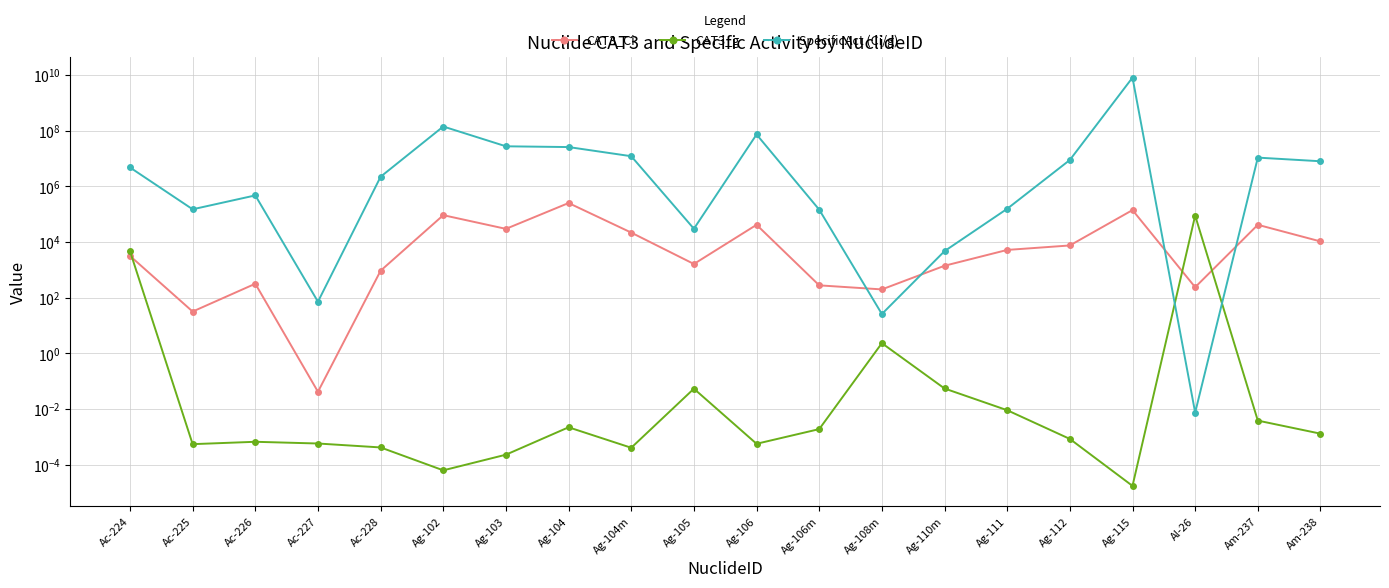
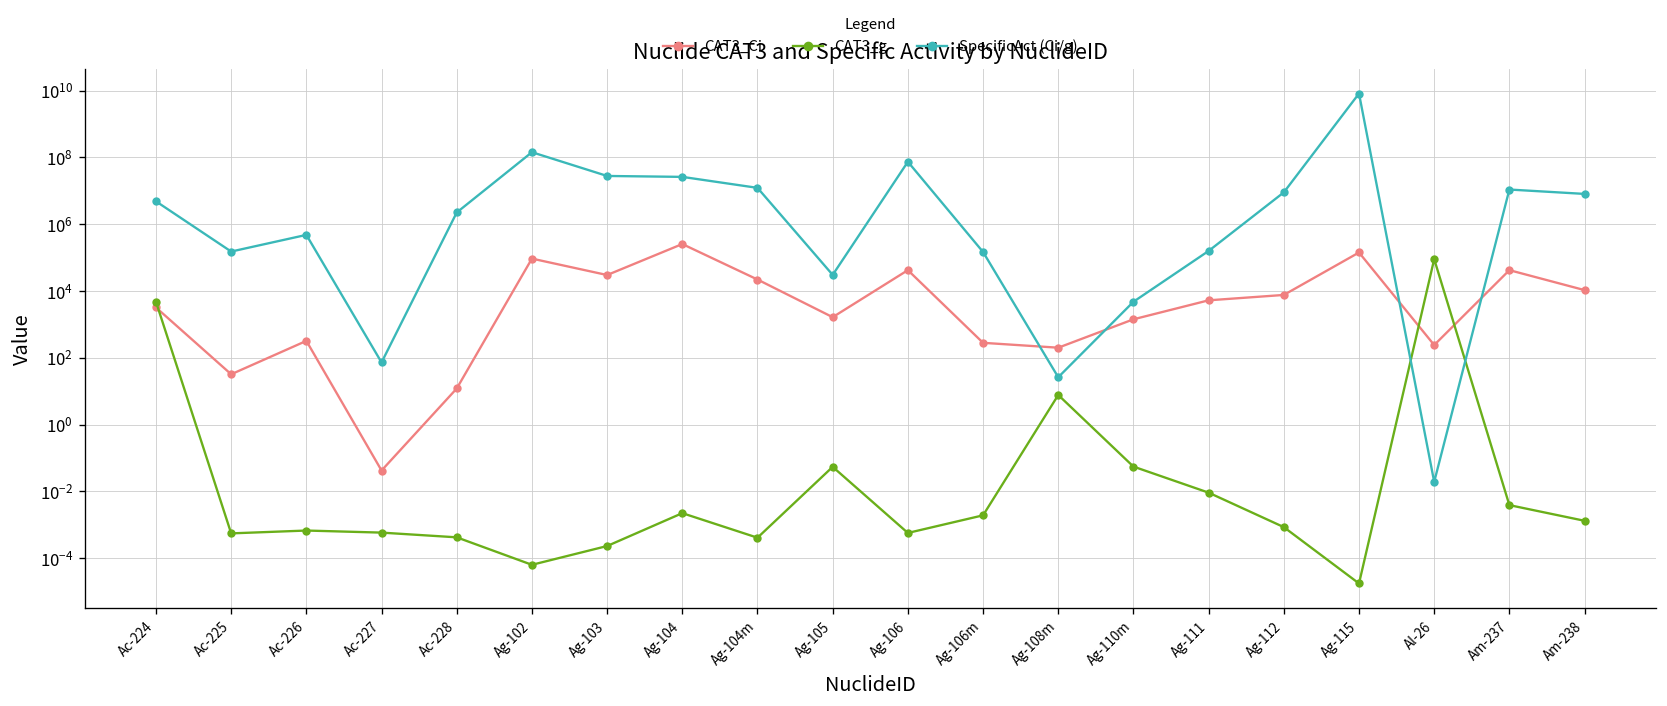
  {
    "CAT3_Ci": {
      "Ac-224": 3000,
      "Ac-225": 30,
      "Ac-226": 300,
      "Ac-227": 0.04,
-     "Ac-228": 900,
+     "Ac-228": 12,
      "Ag-102": 90000,
      "Ag-103": 30000,
      "Ag-104": 300000,
      "Ag-104m": 20000,
      "Ag-105": 2000,
      "Ag-106": 40000,
      "Ag-106m": 300,
      "Ag-108m": 200,
      "Ag-110m": 1000,
      "Ag-111": 5000,
      "Ag-112": 8000,
      "Ag-115": 100000,
      "Al-26": 200,
      "Am-237": 40000,
      "Am-238": 11000
    },
    "CAT3_g": {
      "Ac-224": 5000,
      "Ac-225": 0.0006,
      "Ac-226": 0.0007,
      "Ac-227": 0.0006,
      "Ac-228": 0.0004,
      "Ag-102": 0.00006,
      "Ag-103": 0.0002,
      "Ag-104": 0.002,
      "Ag-104m": 0.0004,
      "Ag-105": 0.05,
      "Ag-106": 0.0006,
      "Ag-106m": 0.002,
-     "Ag-108m": 2,
+     "Ag-108m": 8,
      "Ag-110m": 0.06,
      "Ag-111": 0.009,
      "Ag-112": 0.0008,
      "Ag-115": 0.00002,
      "Al-26": 90000,
      "Am-237": 0.004,
      "Am-238": 0.001
    },
    "SpecificAct (Ci/g)": {
      "Ac-224": 5000000,
      "Ac-225": 200000,
      "Ac-226": 500000,
      "Ac-227": 70,
      "Ac-228": 2000000,
      "Ag-102": 100000000,
      "Ag-103": 30000000,
      "Ag-104": 30000000,
      "Ag-104m": 10000000,
      "Ag-105": 30000,
      "Ag-106": 70000000,
      "Ag-106m": 100000,
      "Ag-108m": 30,
      "Ag-110m": 5000,
      "Ag-111": 200000,
      "Ag-112": 9000000,
      "Ag-115": 8000000000,
-     "Al-26": 0.008,
+     "Al-26": 0.02,
      "Am-237": 11000000,
      "Am-238": 8000000
    }
  }
